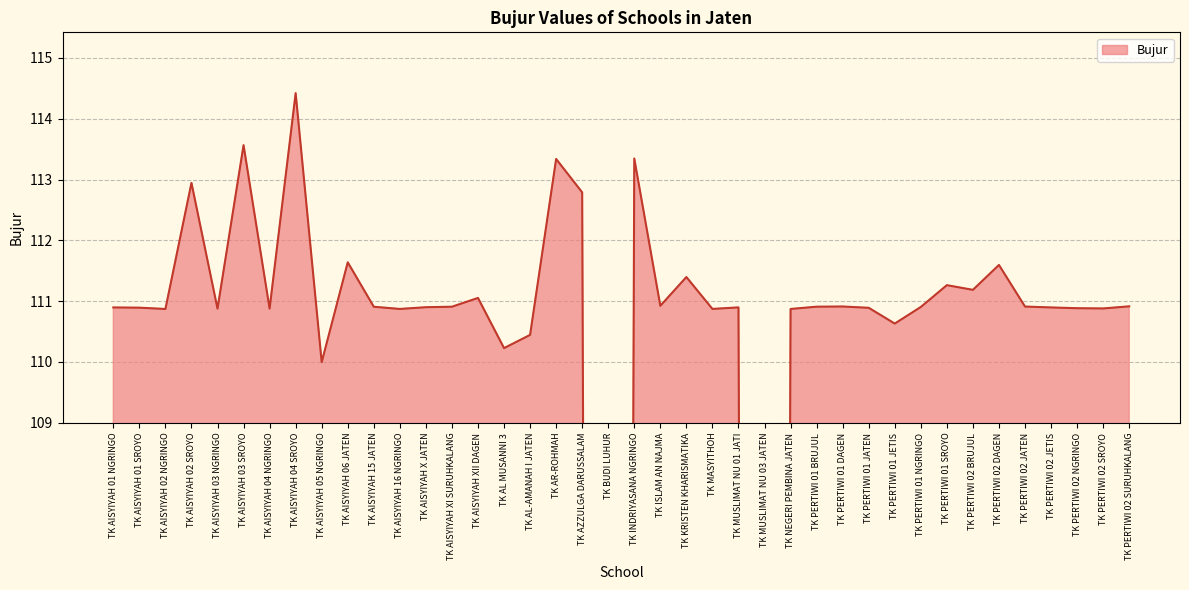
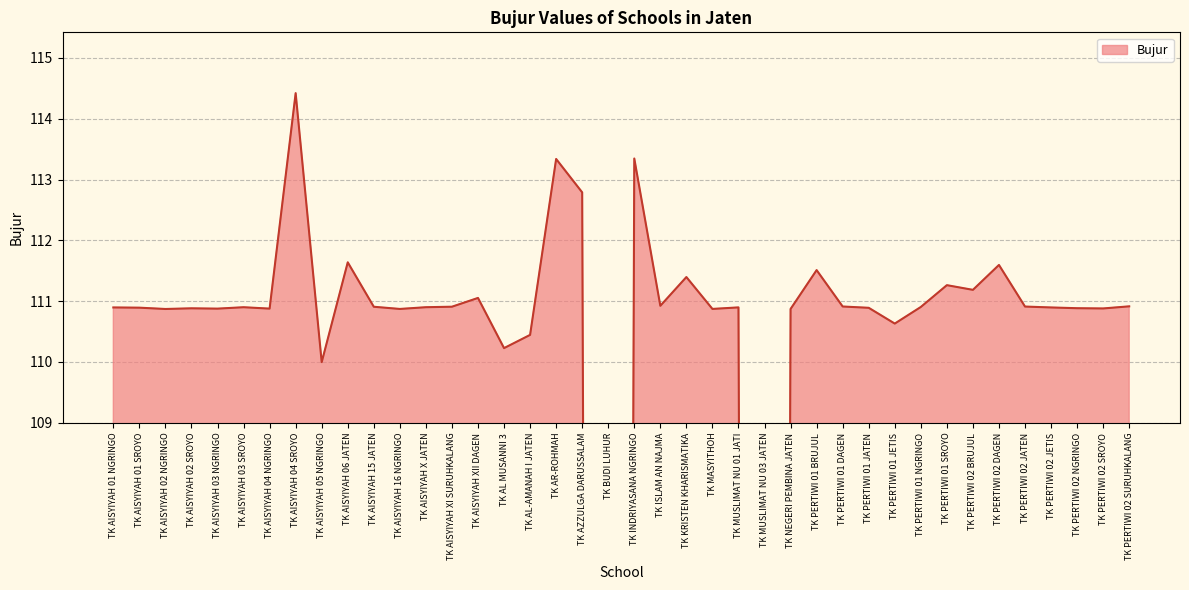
  {
    "TK AISYIYAH 01 NGRINGO": 110.9,
    "TK AISYIYAH 01 SROYO": 110.9,
    "TK AISYIYAH 02 NGRINGO": 110.9,
-   "TK AISYIYAH 02 SROYO": 112.9,
+   "TK AISYIYAH 02 SROYO": 110.9,
    "TK AISYIYAH 03 NGRINGO": 110.9,
-   "TK AISYIYAH 03 SROYO": 113.6,
+   "TK AISYIYAH 03 SROYO": 110.9,
    "TK AISYIYAH 04 NGRINGO": 110.9,
    "TK AISYIYAH 04 SROYO": 114.4,
    "TK AISYIYAH 05 NGRINGO": 110.0,
    "TK AISYIYAH 06 JATEN": 111.6,
    "TK AISYIYAH 15 JATEN": 110.9,
    "TK AISYIYAH 16 NGRINGO": 110.9,
    "TK AISYIYAH X JATEN": 110.9,
    "TK AISYIYAH XI SURUHKALANG": 110.9,
    "TK AISYIYAH XII DAGEN": 111.1,
    "TK AL MUSANNI 3": 110.2,
    "TK AL-AMANAH I JATEN": 110.4,
    "TK AR-ROHMAH": 113.3,
    "TK AZZULGA DARUSSALAM": 112.8,
    "TK INDRIYASANA NGRINGO": 113.3,
    "TK ISLAM AN NAJMA": 110.9,
    "TK KRISTEN KHARISMATIKA": 111.4,
    "TK MASYITHOH": 110.9,
    "TK MUSLIMAT NU 01 JATI": 110.9,
    "TK NEGERI PEMBINA JATEN": 110.9,
-   "TK PERTIWI 01 BRUJUL": 110.9,
+   "TK PERTIWI 01 BRUJUL": 111.5,
    "TK PERTIWI 01 DAGEN": 110.9,
    "TK PERTIWI 01 JATEN": 110.9,
    "TK PERTIWI 01 JETIS": 110.6,
    "TK PERTIWI 01 NGRINGO": 110.9,
    "TK PERTIWI 01 SROYO": 111.3,
    "TK PERTIWI 02 BRUJUL": 111.2,
    "TK PERTIWI 02 DAGEN": 111.6,
    "TK PERTIWI 02 JATEN": 110.9,
    "TK PERTIWI 02 JETIS": 110.9,
    "TK PERTIWI 02 NGRINGO": 110.9,
    "TK PERTIWI 02 SROYO": 110.9,
    "TK PERTIWI 02 SURUHKALANG": 110.9
  }
